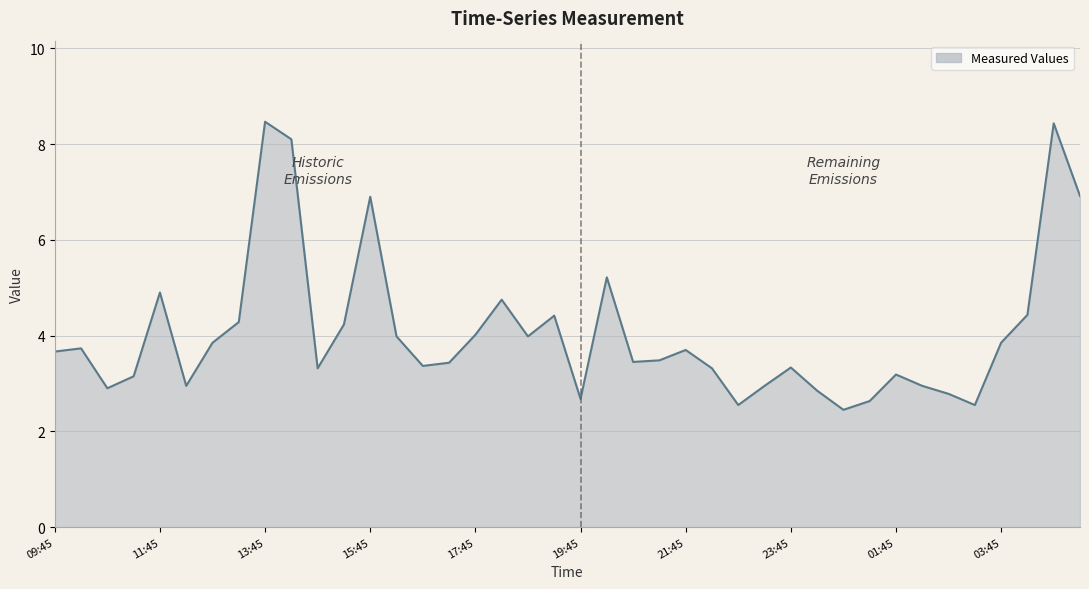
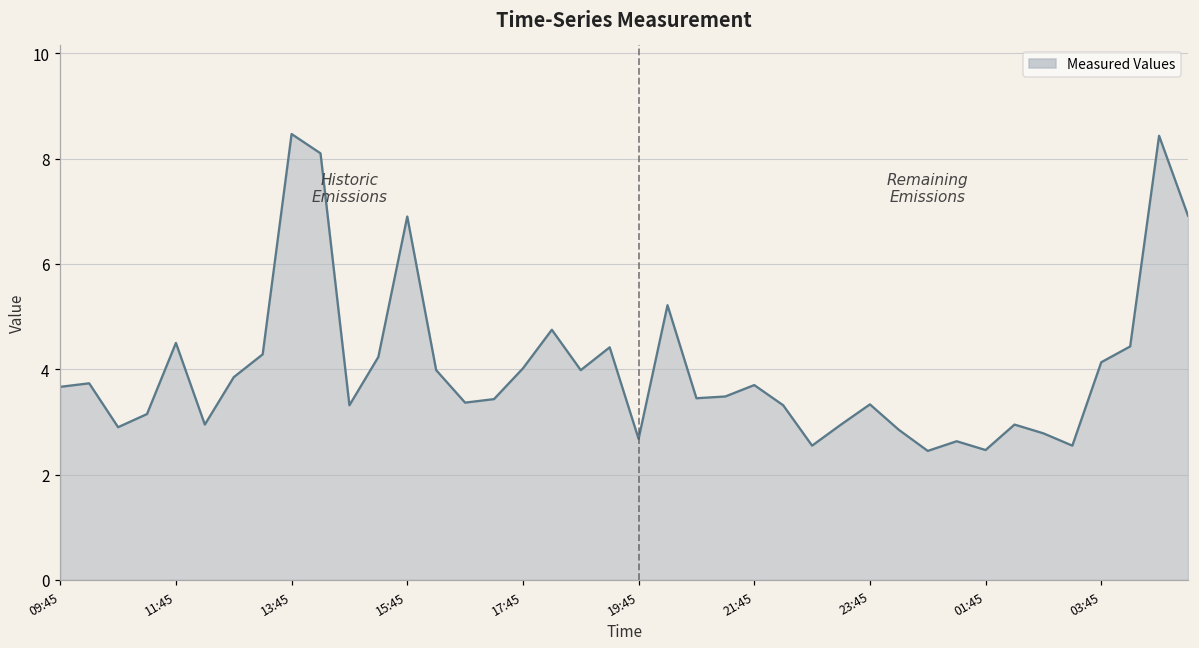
  {
    "09:45": 3.7,
-   "11:45": 4.9,
+   "11:45": 4.5,
    "13:45": 8.5,
    "15:45": 6.9,
    "17:45": 4.0,
    "19:45": 2.7,
    "21:45": 3.7,
    "23:45": 3.3,
-   "01:45": 3.2,
-   "03:45": 3.9
+   "01:45": 2.5,
+   "03:45": 4.1
  }
